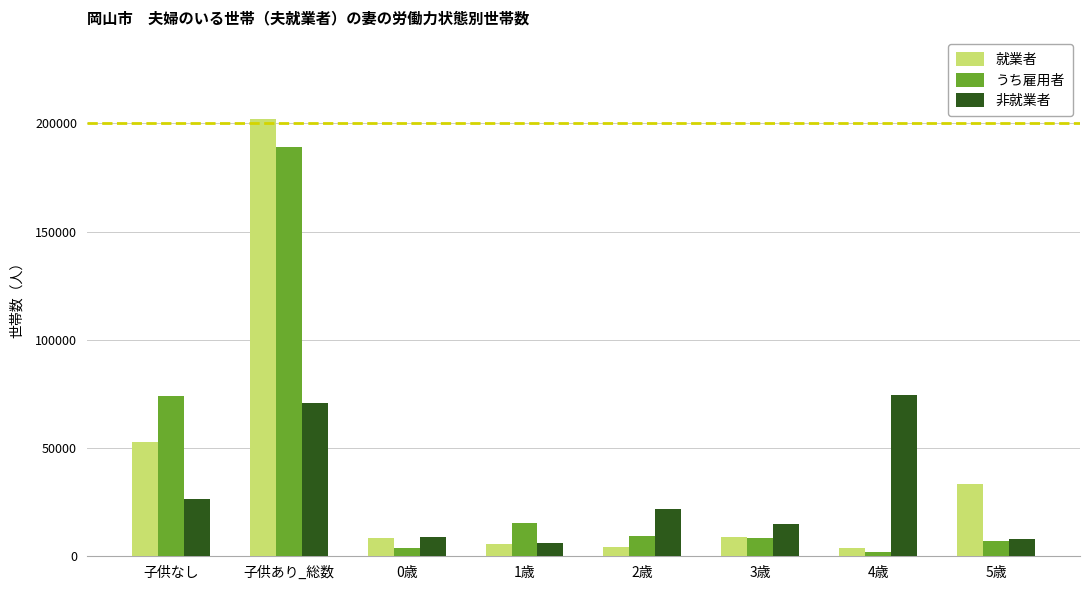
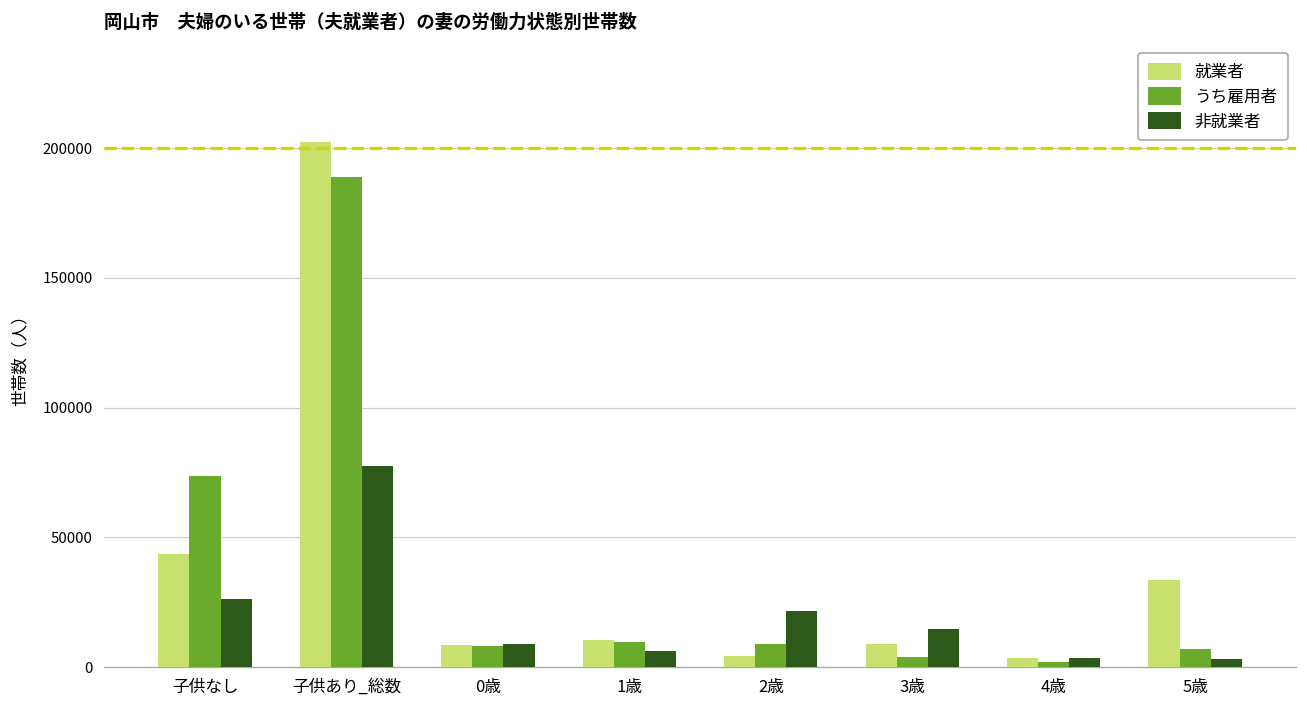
  {
    "就業者": {
-     "子供なし": 53000,
+     "子供なし": 44000,
      "子供あり_総数": 202000,
      "0歳": 9000,
-     "1歳": 6000,
+     "1歳": 10000,
      "2歳": 4000,
      "3歳": 9000,
      "4歳": 4000,
      "5歳": 33000
    },
    "うち雇用者": {
      "子供なし": 74000,
      "子供あり_総数": 189000,
-     "0歳": 4000,
-     "1歳": 15000,
+     "0歳": 8000,
+     "1歳": 10000,
      "2歳": 9000,
-     "3歳": 8000,
+     "3歳": 4000,
      "4歳": 2000,
      "5歳": 7000
    },
    "非就業者": {
      "子供なし": 26000,
-     "子供あり_総数": 71000,
+     "子供あり_総数": 77000,
      "0歳": 9000,
      "1歳": 6000,
      "2歳": 22000,
      "3歳": 15000,
-     "4歳": 74000,
-     "5歳": 8000
+     "4歳": 3000,
+     "5歳": 3000
    }
  }
